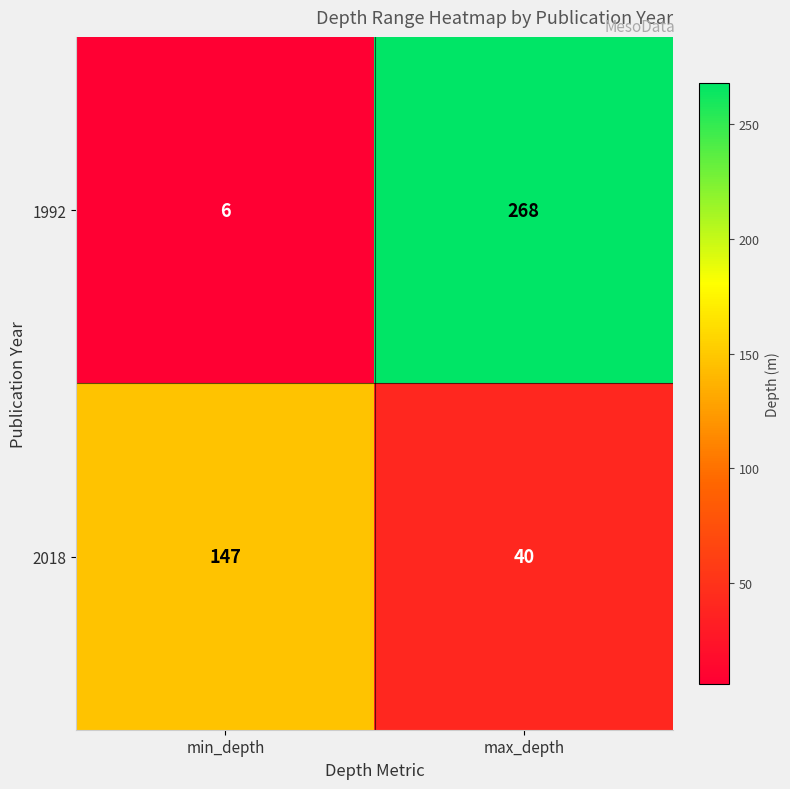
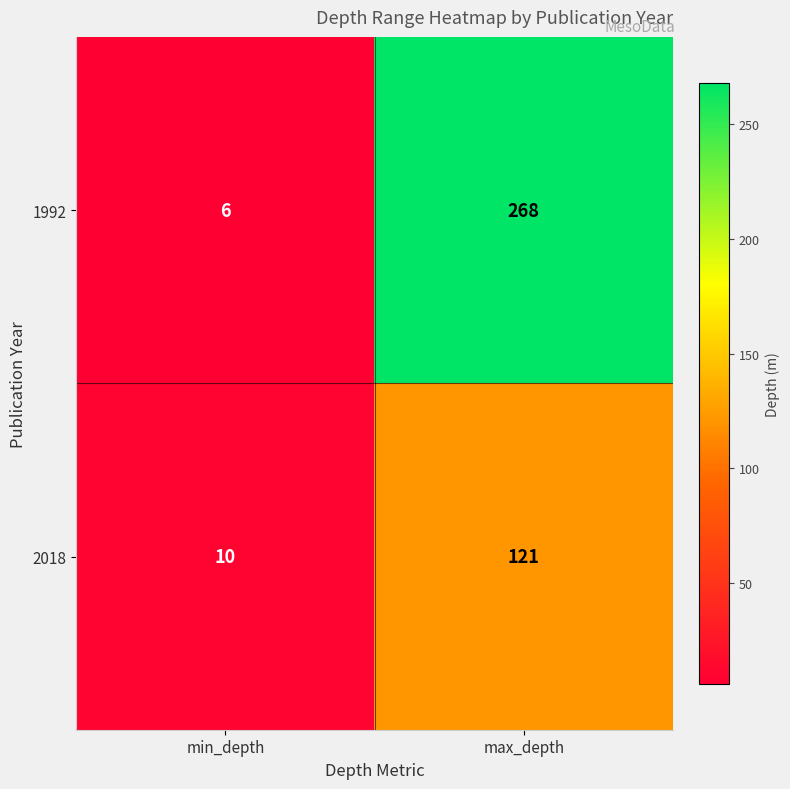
  {
    "1992": {
      "min_depth": 6,
      "max_depth": 268
    },
    "2018": {
-     "min_depth": 147,
-     "max_depth": 40
+     "min_depth": 10,
+     "max_depth": 121
    }
  }
